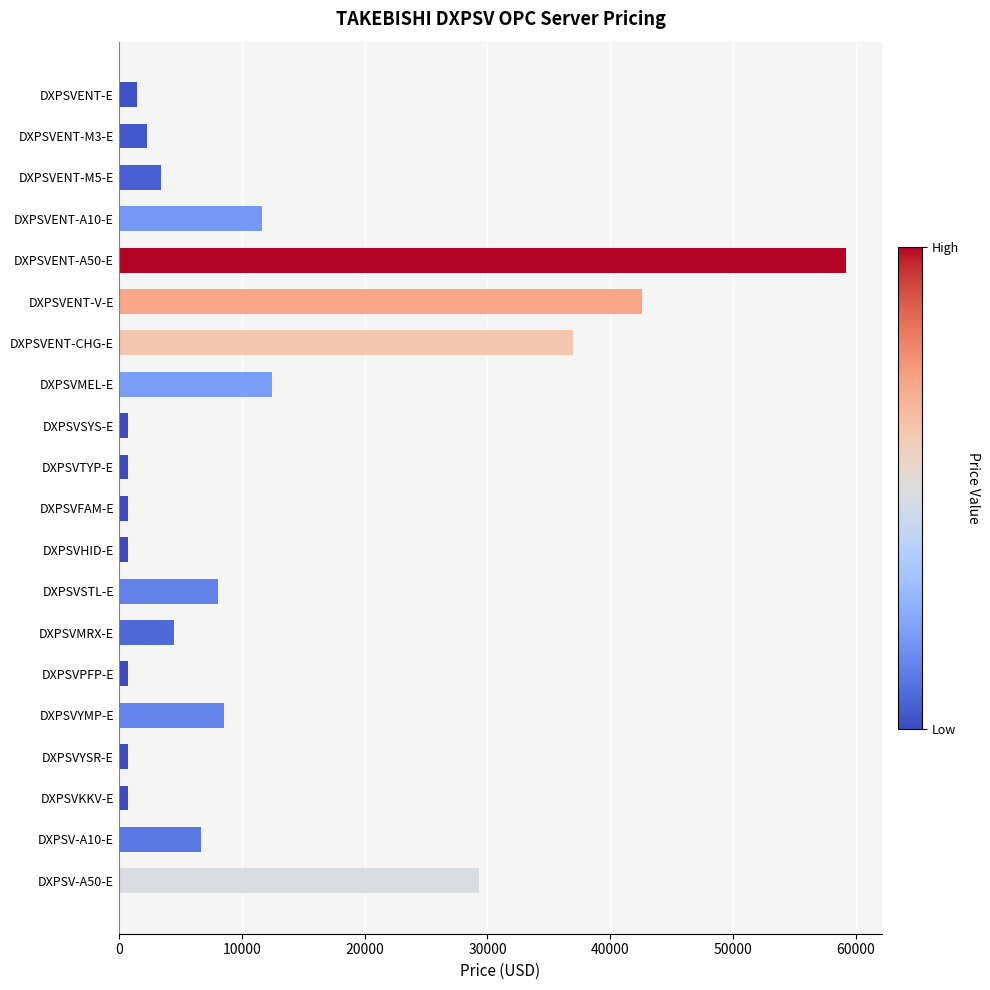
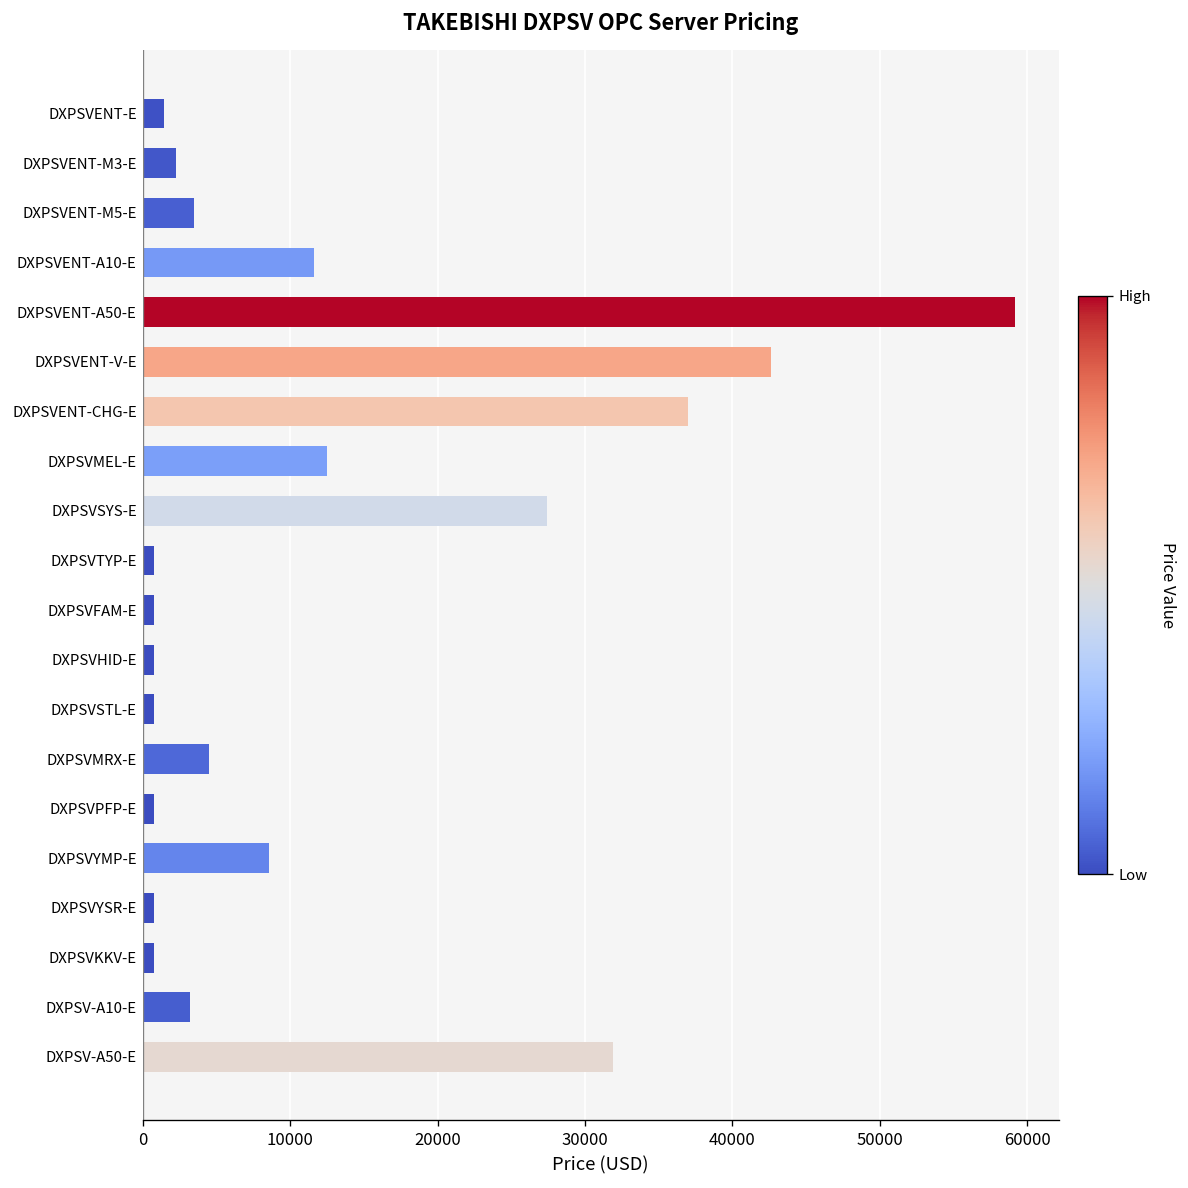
  {
    "DXPSVENT-E": 1500,
    "DXPSVENT-M3-E": 2300,
    "DXPSVENT-M5-E": 3500,
    "DXPSVENT-A10-E": 11600,
    "DXPSVENT-A50-E": 59200,
    "DXPSVENT-V-E": 42600,
    "DXPSVENT-CHG-E": 37000,
    "DXPSVMEL-E": 12500,
-   "DXPSVSYS-E": 800,
+   "DXPSVSYS-E": 27500,
    "DXPSVTYP-E": 800,
    "DXPSVFAM-E": 800,
    "DXPSVHID-E": 800,
-   "DXPSVSTL-E": 8100,
+   "DXPSVSTL-E": 800,
    "DXPSVMRX-E": 4500,
    "DXPSVPFP-E": 800,
    "DXPSVYMP-E": 8600,
    "DXPSVYSR-E": 800,
    "DXPSVKKV-E": 800,
-   "DXPSV-A10-E": 6700,
-   "DXPSV-A50-E": 29300
+   "DXPSV-A10-E": 3200,
+   "DXPSV-A50-E": 31900
  }
